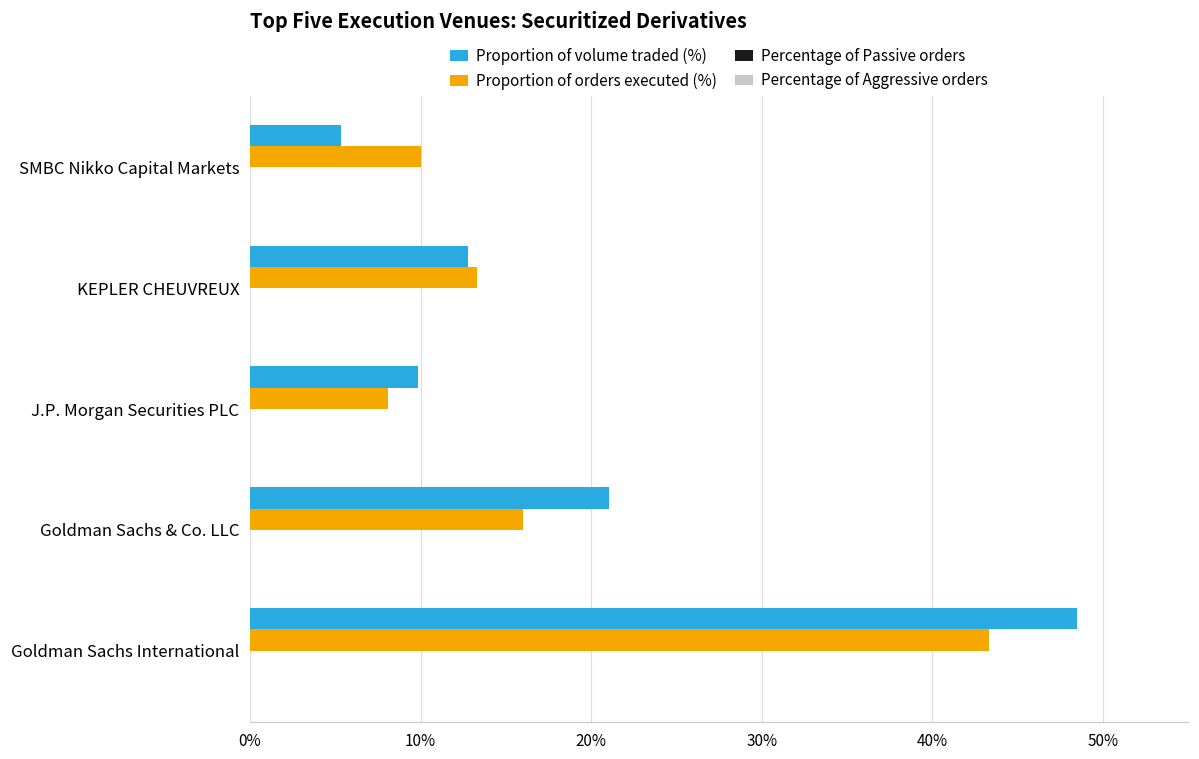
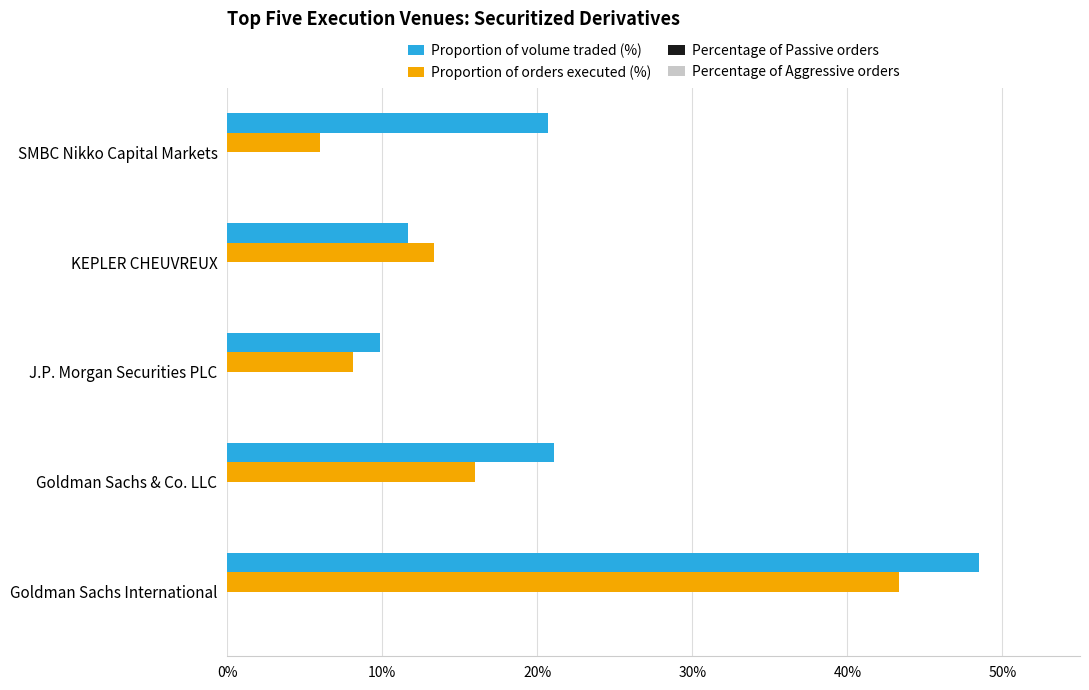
  {
    "Proportion of volume traded (%)": {
-     "SMBC Nikko Capital Markets": "5.3%",
-     "KEPLER CHEUVREUX": "12.8%",
+     "SMBC Nikko Capital Markets": "20.7%",
+     "KEPLER CHEUVREUX": "11.7%",
      "J.P. Morgan Securities PLC": "9.8%",
      "Goldman Sachs & Co. LLC": "21.1%",
      "Goldman Sachs International": "48.5%"
    },
    "Proportion of orders executed (%)": {
-     "SMBC Nikko Capital Markets": "10%",
+     "SMBC Nikko Capital Markets": "6%",
      "KEPLER CHEUVREUX": "13.3%",
      "J.P. Morgan Securities PLC": "8%",
      "Goldman Sachs & Co. LLC": "16%",
      "Goldman Sachs International": "43.4%"
    },
    "Percentage of Passive orders": {
      "SMBC Nikko Capital Markets": "0.0%",
      "KEPLER CHEUVREUX": "0.0%",
      "J.P. Morgan Securities PLC": "0.0%",
      "Goldman Sachs & Co. LLC": "0.0%",
      "Goldman Sachs International": "0.0%"
    },
    "Percentage of Aggressive orders": {
      "SMBC Nikko Capital Markets": "0.0%",
      "KEPLER CHEUVREUX": "0.0%",
      "J.P. Morgan Securities PLC": "0.0%",
      "Goldman Sachs & Co. LLC": "0.0%",
      "Goldman Sachs International": "0.0%"
    }
  }
